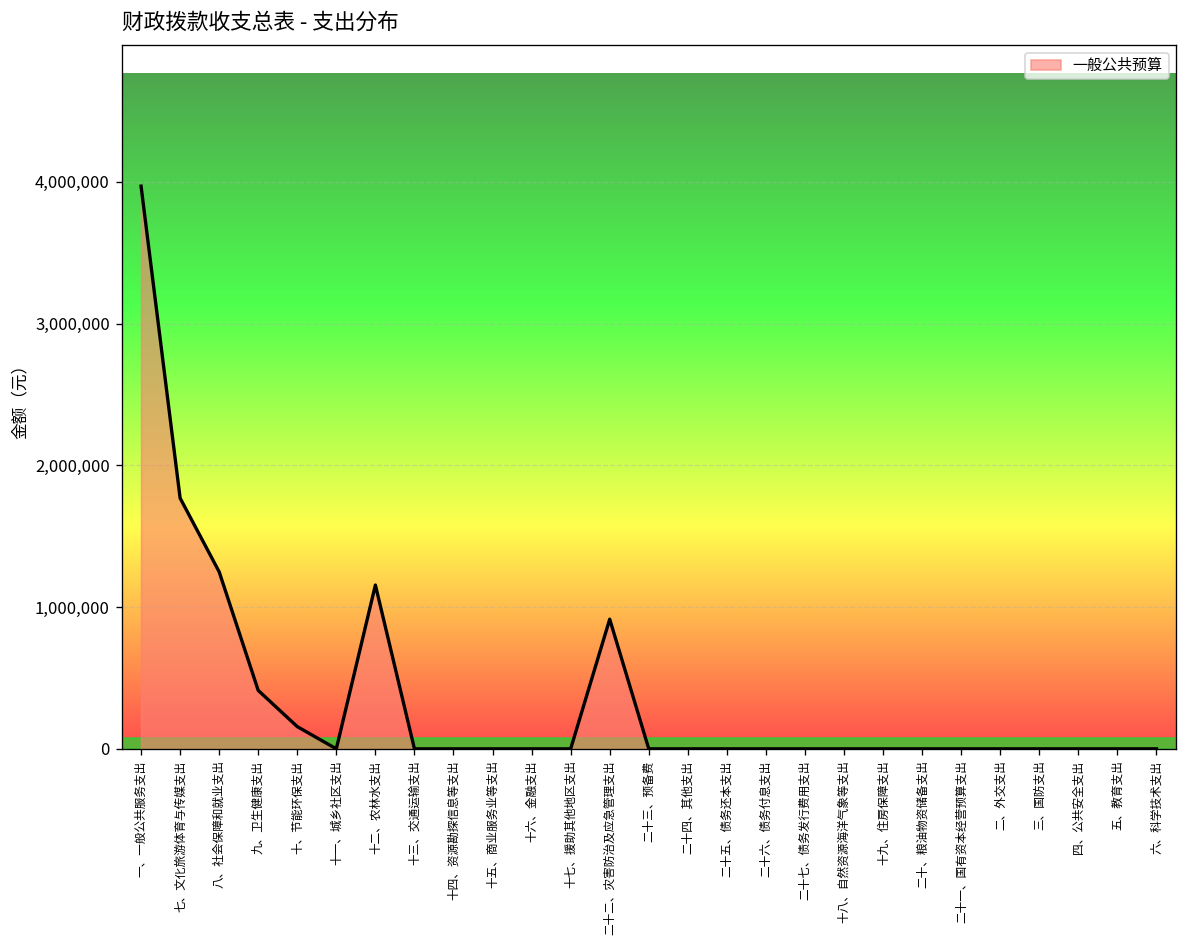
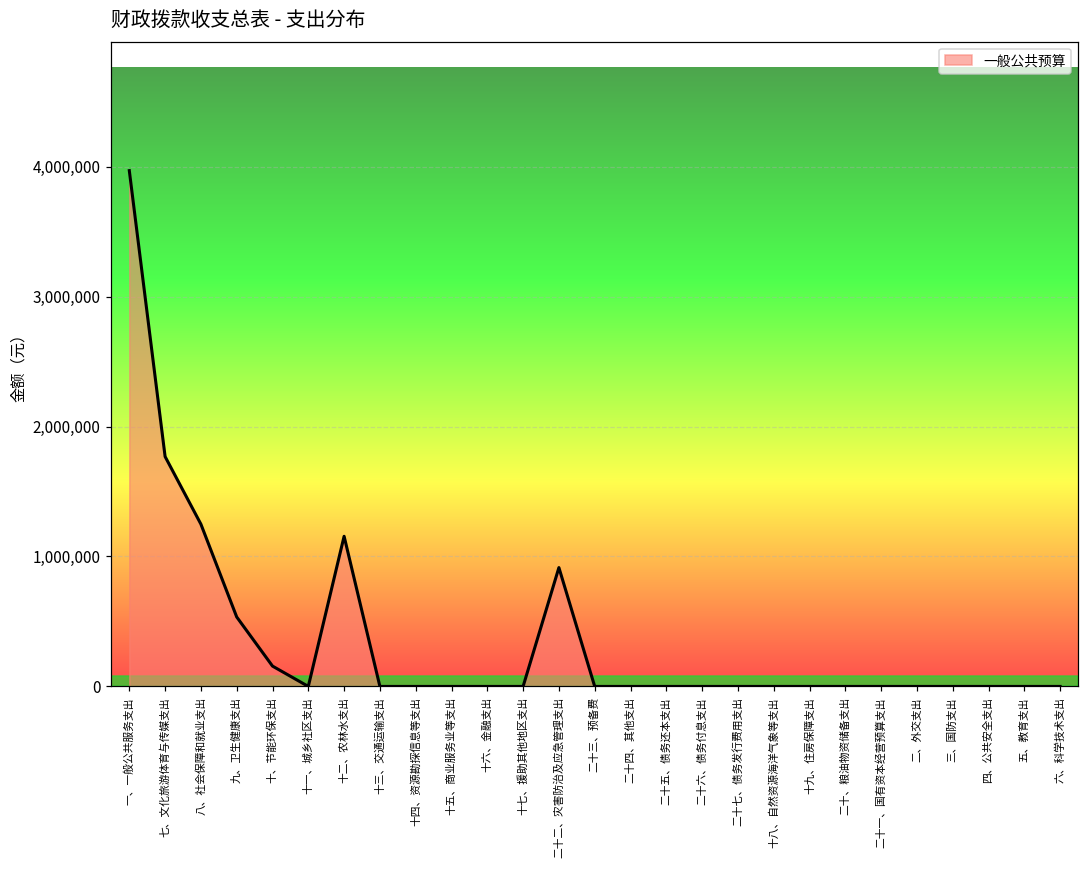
  {
    "一、一般公共服务支出": "3,970,000",
    "七、文化旅游体育与传媒支出": "1,770,000",
    "八、社会保障和就业支出": "1,250,000",
-   "九、卫生健康支出": "410,000",
+   "九、卫生健康支出": "530,000",
    "十、节能环保支出": "160,000",
    "十二、农林水支出": "1,160,000",
    "二十二、灾害防治及应急管理支出": "910,000"
  }
